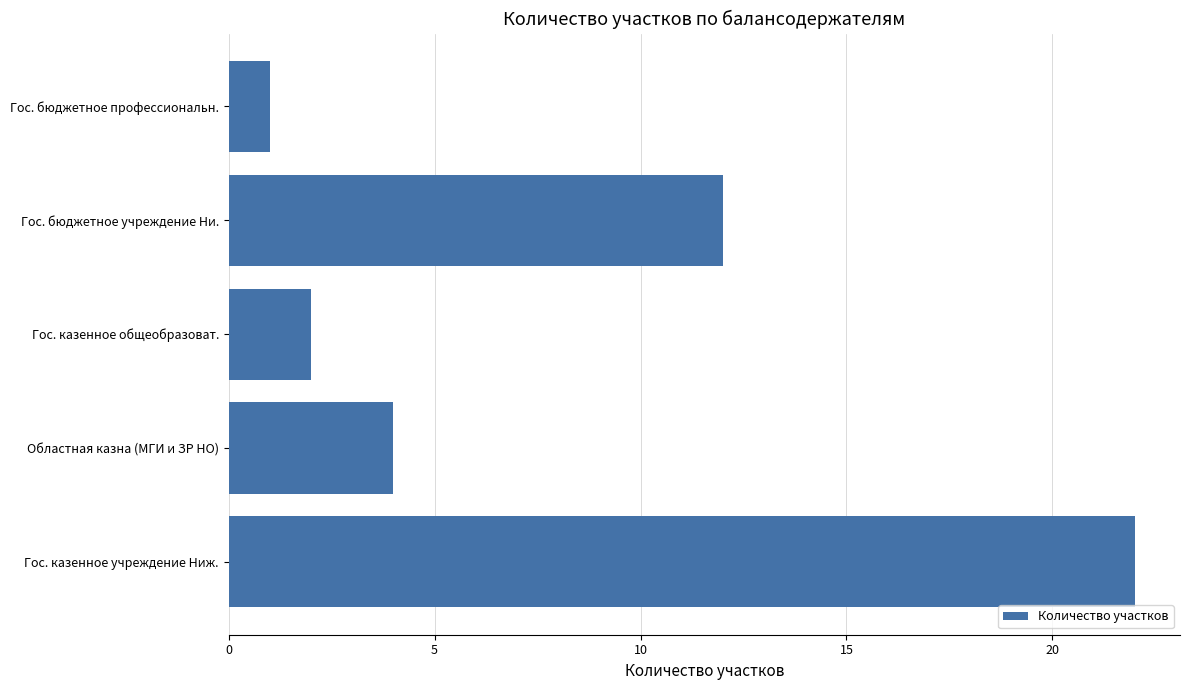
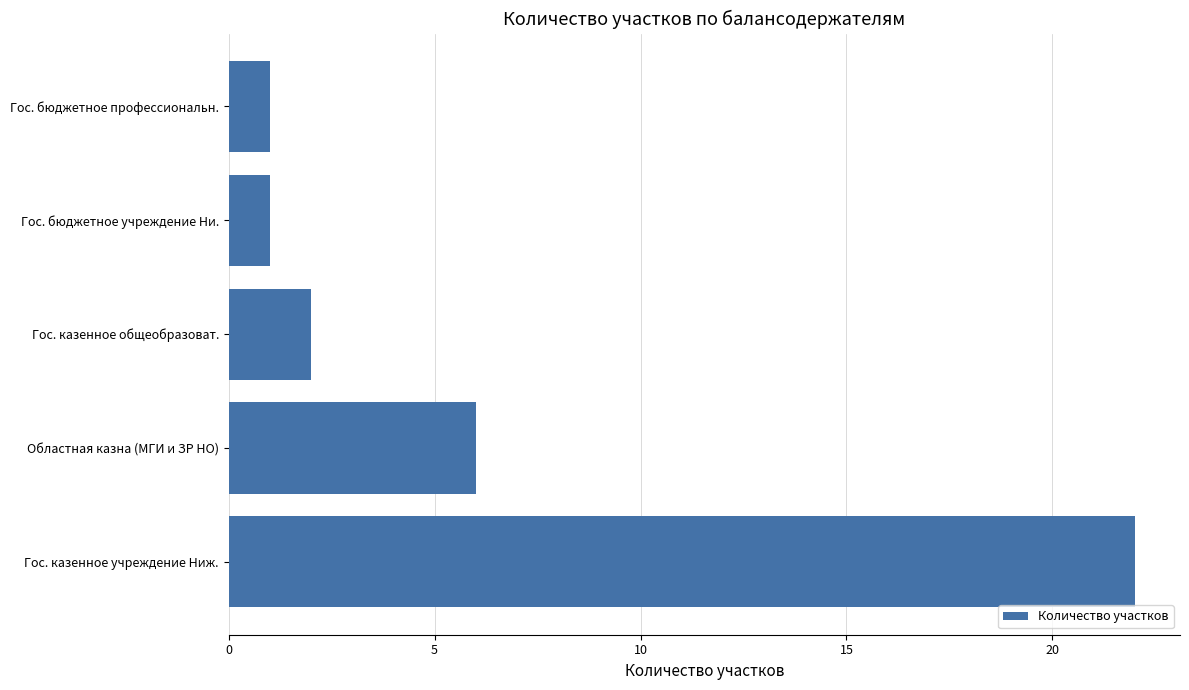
  {
    "Гос. бюджетное профессиональн.": 1,
-   "Гос. бюджетное учреждение Ни.": 12,
+   "Гос. бюджетное учреждение Ни.": 1,
    "Гос. казенное общеобразоват.": 2,
-   "Областная казна (МГИ и ЗР НО)": 4,
+   "Областная казна (МГИ и ЗР НО)": 6,
    "Гос. казенное учреждение Ниж.": 22
  }
